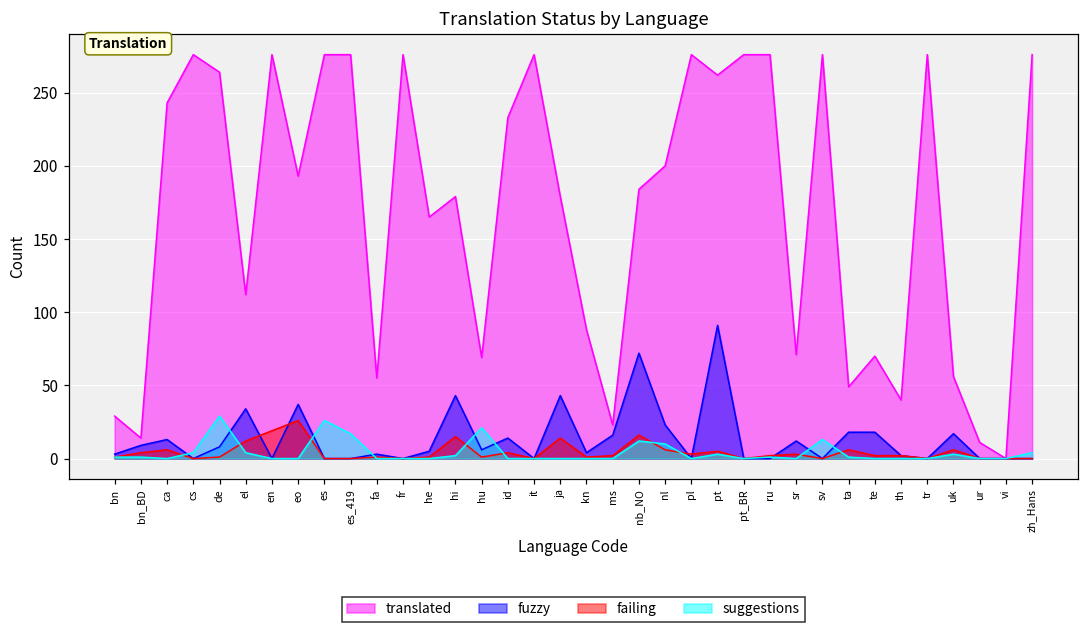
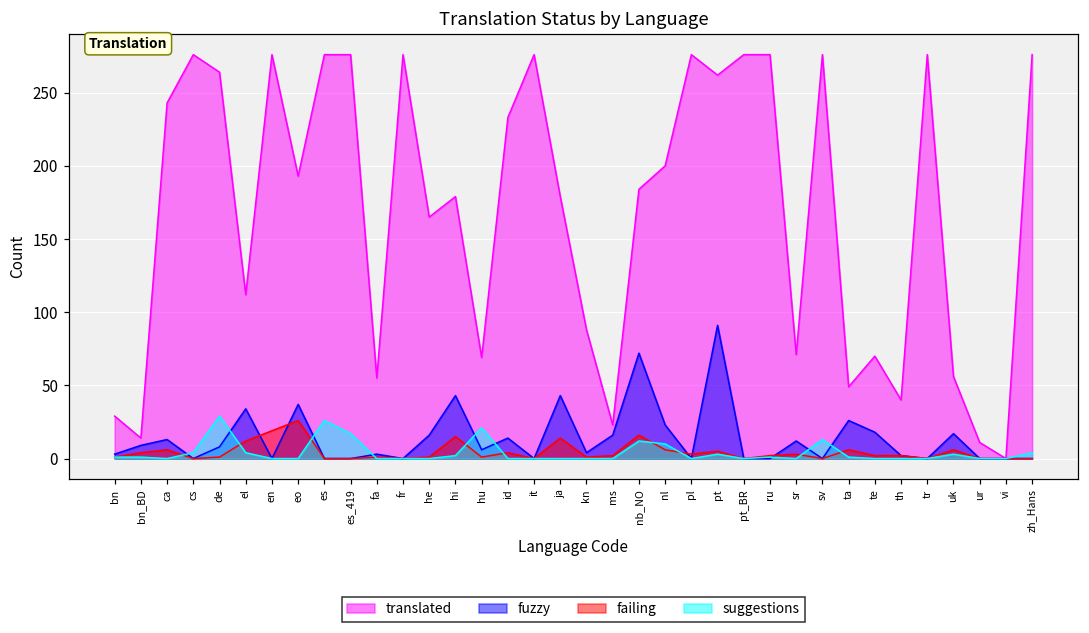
  {
    "translated": {
      "bn": 29,
      "bn_BD": 14,
      "ca": 243,
      "cs": 276,
      "de": 264,
      "el": 112,
      "en": 276,
      "eo": 193,
      "es": 276,
      "es_419": 276,
      "fa": 55,
      "fr": 276,
      "he": 165,
      "hi": 179,
      "hu": 69,
      "id": 233,
      "it": 276,
      "ja": 179,
      "kn": 88,
      "ms": 23,
      "nb_NO": 184,
      "nl": 200,
      "pl": 276,
      "pt": 262,
      "pt_BR": 276,
      "ru": 276,
      "sr": 71,
      "sv": 276,
      "ta": 49,
      "te": 70,
      "th": 40,
      "tr": 276,
      "uk": 56,
      "ur": 11,
      "zh_Hans": 276
    },
    "fuzzy": {
      "bn": 3,
      "bn_BD": 9,
      "ca": 13,
      "de": 8,
      "el": 34,
      "eo": 37,
      "fa": 3,
-     "he": 5,
+     "he": 16,
      "hi": 43,
      "hu": 6,
      "id": 14,
      "ja": 43,
      "kn": 4,
      "ms": 16,
      "nb_NO": 72,
      "nl": 23,
      "pt": 91,
      "sr": 12,
-     "ta": 18,
+     "ta": 26,
      "te": 18,
      "uk": 17
    },
    "failing": {
      "bn_BD": 4,
      "ca": 6,
      "de": 1,
      "el": 12,
      "en": 19,
      "eo": 26,
      "hi": 15,
      "hu": 1,
      "id": 4,
      "ja": 14,
      "ms": 2,
      "nb_NO": 16,
      "nl": 6,
      "pl": 3,
      "pt": 5,
      "sr": 3,
      "ta": 6,
      "te": 2,
      "uk": 6
    },
    "suggestions": {
      "bn_BD": 1,
      "ca": 0,
      "cs": 4,
      "de": 29,
      "el": 4,
      "eo": 0,
      "es": 26,
      "es_419": 17,
      "hi": 2,
      "hu": 21,
      "id": 0,
      "ja": 0,
      "ms": 0,
      "nb_NO": 12,
      "nl": 10,
      "pt": 3,
      "sr": 0,
      "sv": 13,
      "ta": 1,
      "te": 0,
      "th": 0,
      "uk": 3,
      "zh_Hans": 4
    }
  }
